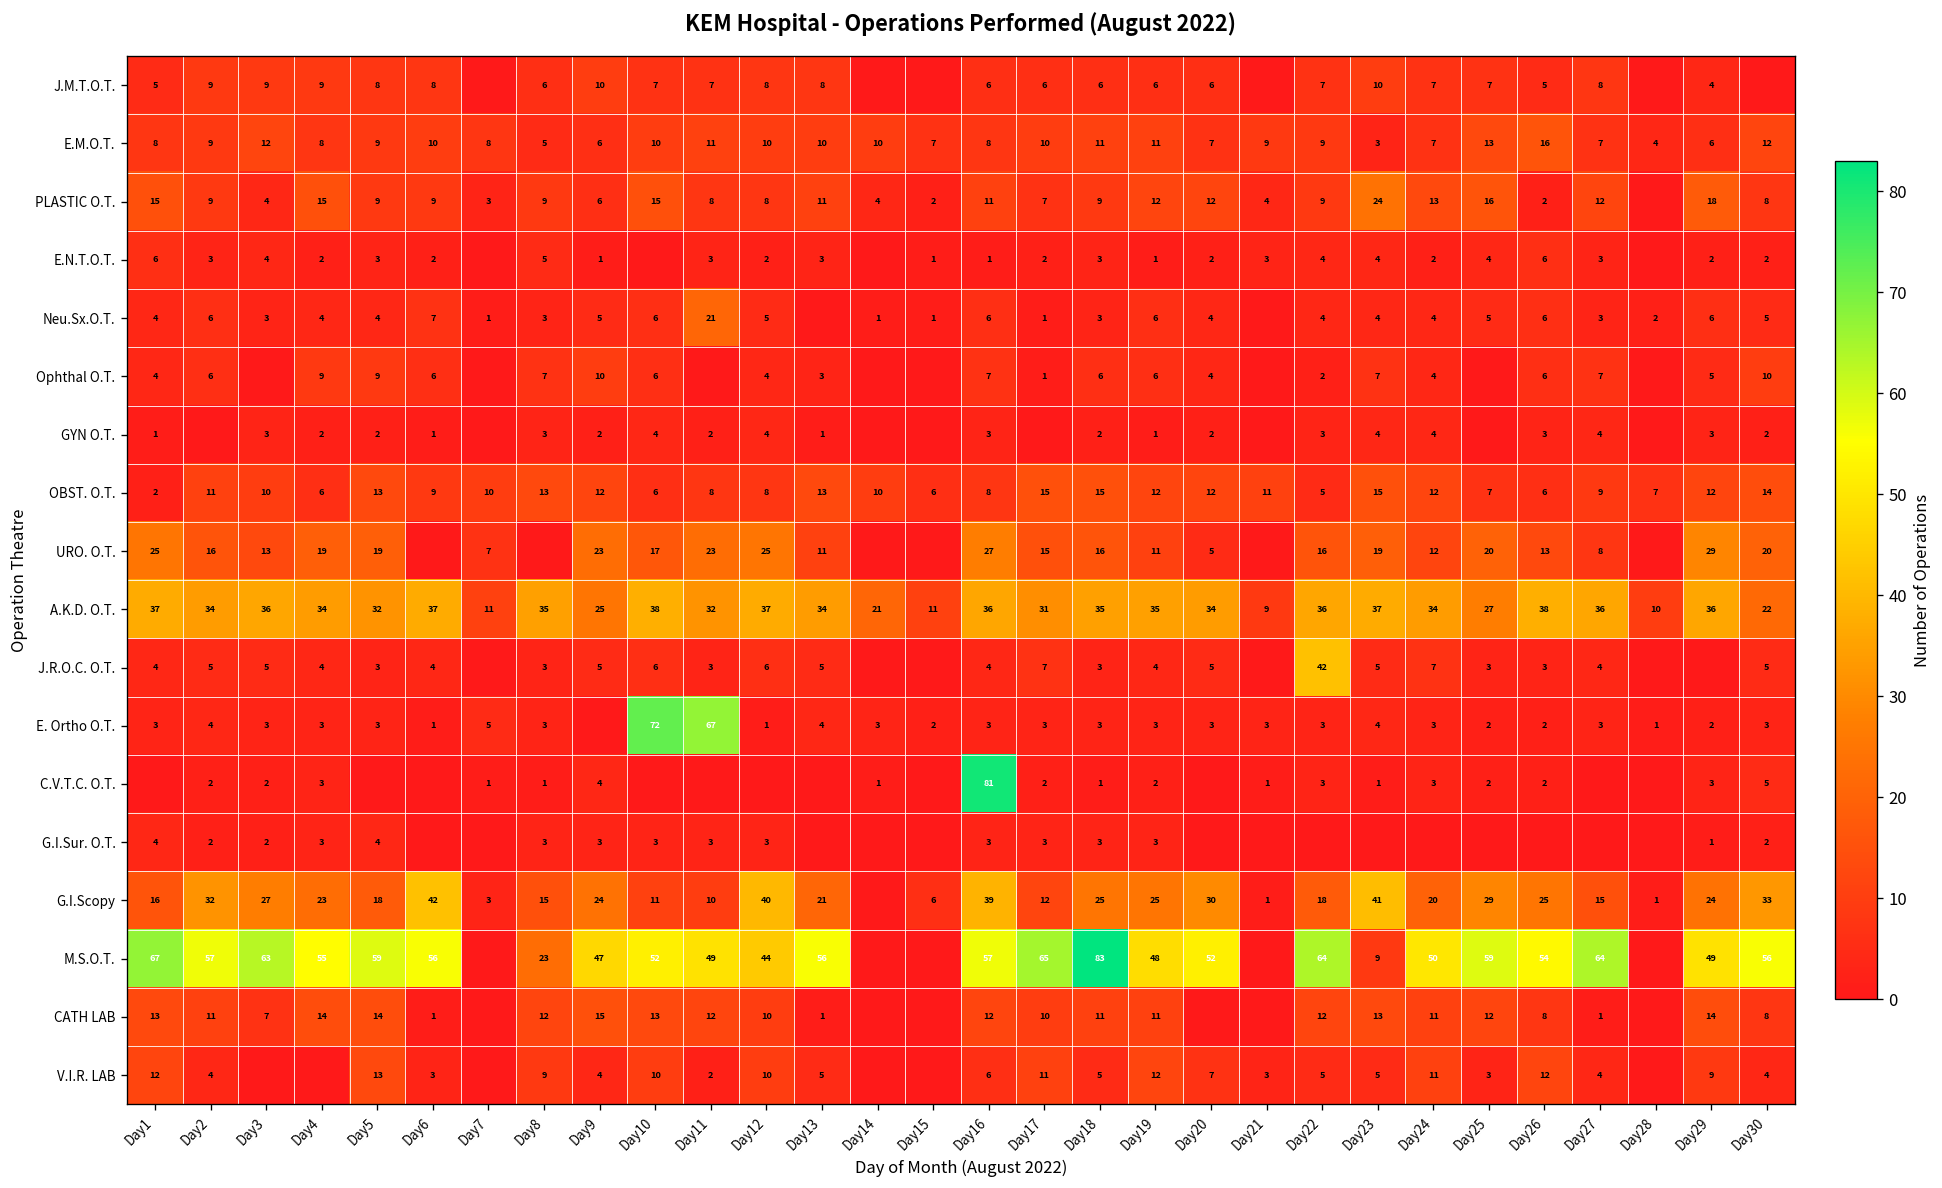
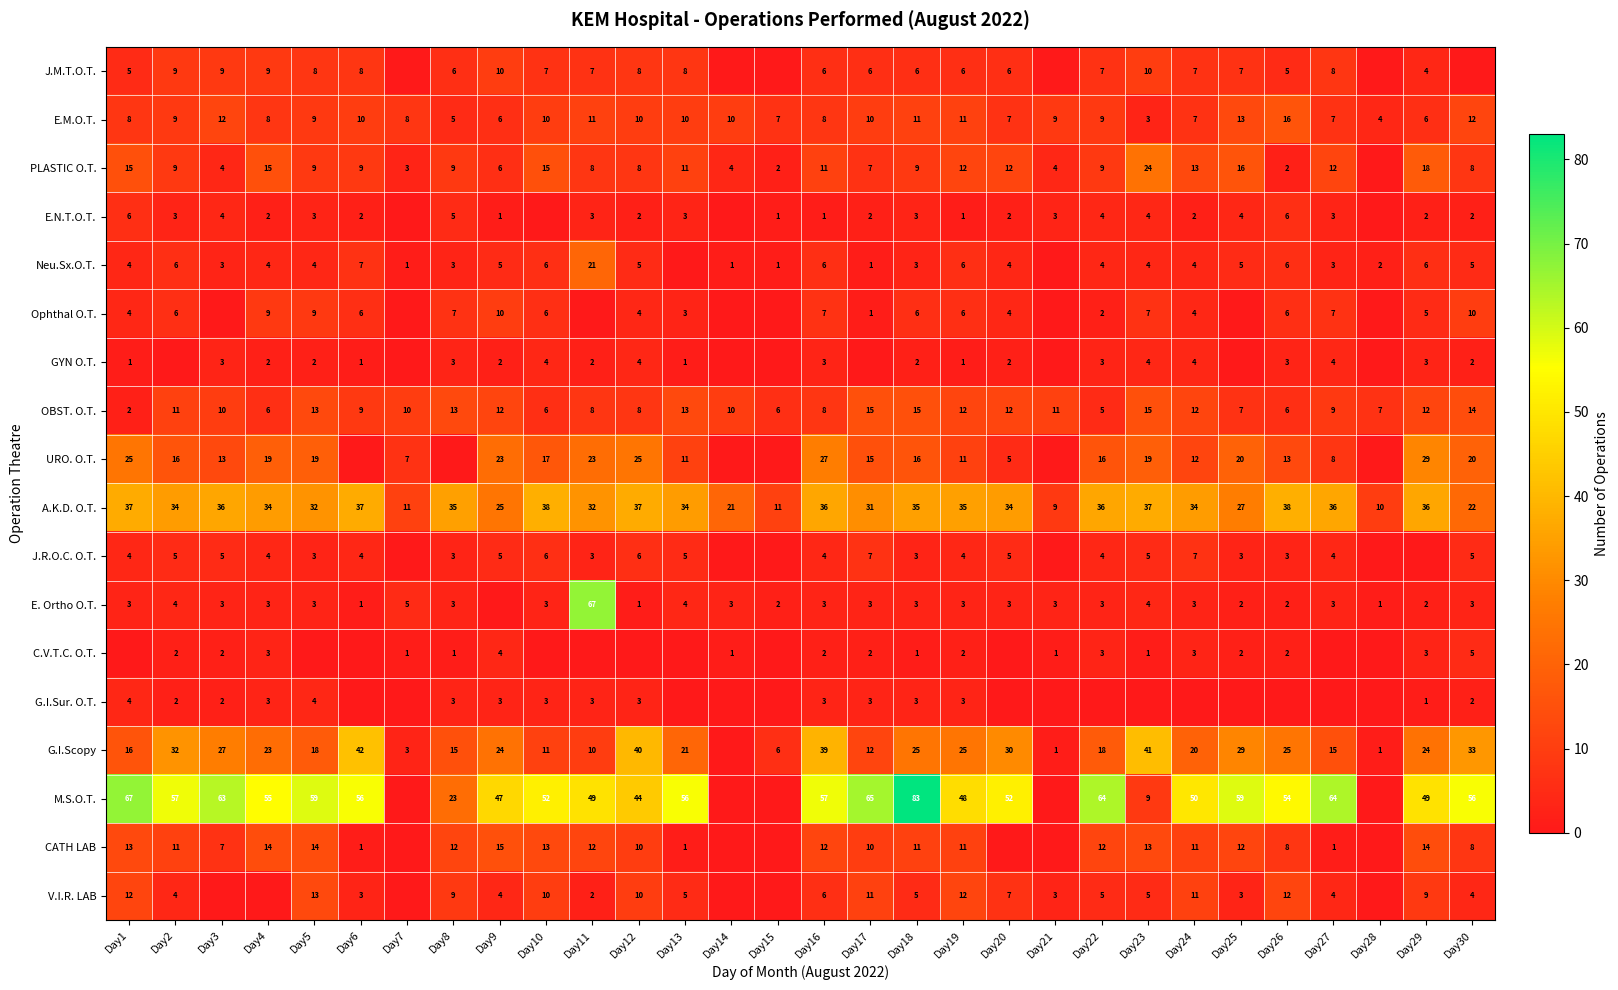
  {
    "J.R.O.C. O.T.": {
      "Day1": 4,
      "Day2": 5,
      "Day3": 5,
      "Day4": 4,
      "Day5": 3,
      "Day6": 4,
      "Day8": 3,
      "Day9": 5,
      "Day10": 6,
      "Day11": 3,
      "Day12": 6,
      "Day13": 5,
      "Day16": 4,
      "Day17": 7,
      "Day18": 3,
      "Day19": 4,
      "Day20": 5,
-     "Day22": 42,
+     "Day22": 4,
      "Day23": 5,
      "Day24": 7,
      "Day25": 3,
      "Day26": 3,
      "Day27": 4,
      "Day30": 5
    },
    "E. Ortho O.T.": {
      "Day1": 3,
      "Day2": 4,
      "Day3": 3,
      "Day4": 3,
      "Day5": 3,
      "Day6": 1,
      "Day7": 5,
      "Day8": 3,
-     "Day10": 72,
+     "Day10": 3,
      "Day11": 67,
      "Day12": 1,
      "Day13": 4,
      "Day14": 3,
      "Day15": 2,
      "Day16": 3,
      "Day17": 3,
      "Day18": 3,
      "Day19": 3,
      "Day20": 3,
      "Day21": 3,
      "Day22": 3,
      "Day23": 4,
      "Day24": 3,
      "Day25": 2,
      "Day26": 2,
      "Day27": 3,
      "Day28": 1,
      "Day29": 2,
      "Day30": 3
    },
    "C.V.T.C. O.T.": {
      "Day2": 2,
      "Day3": 2,
      "Day4": 3,
      "Day7": 1,
      "Day8": 1,
      "Day9": 4,
      "Day14": 1,
-     "Day16": 81,
+     "Day16": 2,
      "Day17": 2,
      "Day18": 1,
      "Day19": 2,
      "Day21": 1,
      "Day22": 3,
      "Day23": 1,
      "Day24": 3,
      "Day25": 2,
      "Day26": 2,
      "Day29": 3,
      "Day30": 5
    }
  }
